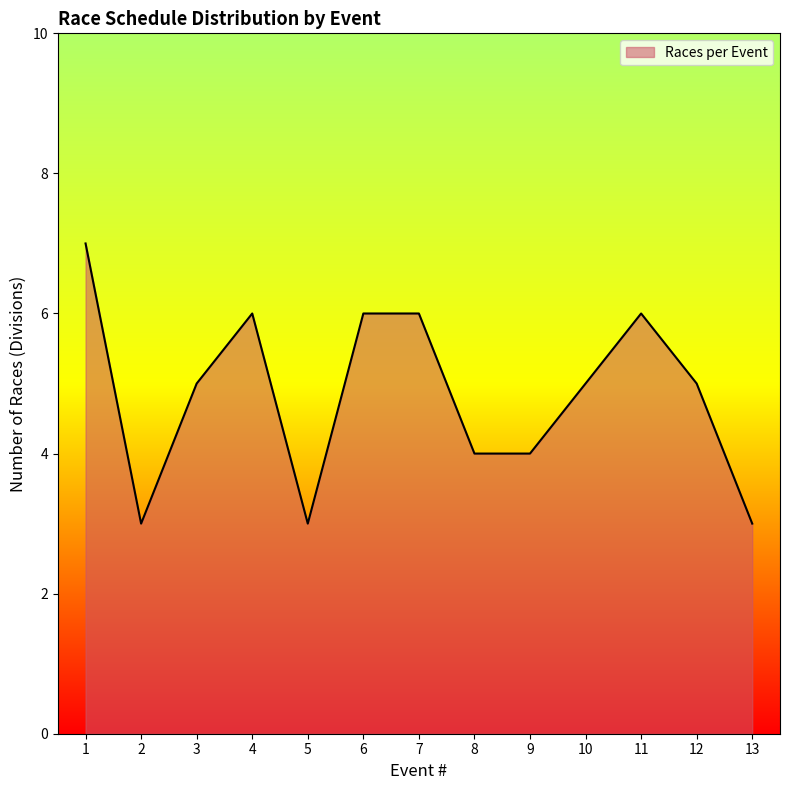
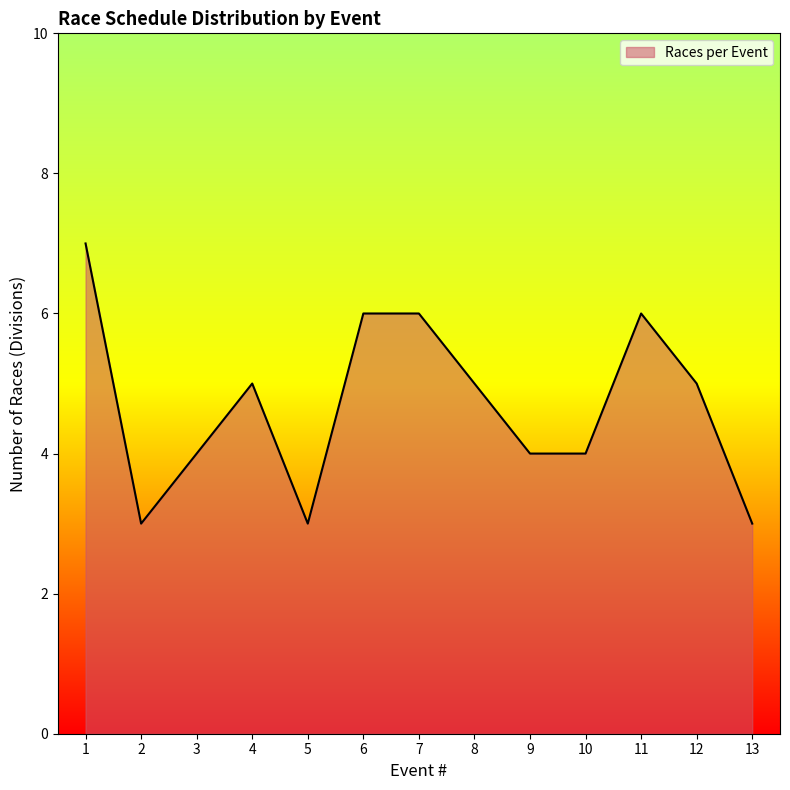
  {
    "1": 7,
    "2": 3,
-   "3": 5,
-   "4": 6,
+   "3": 4,
+   "4": 5,
    "5": 3,
    "6": 6,
    "7": 6,
-   "8": 4,
+   "8": 5,
    "9": 4,
-   "10": 5,
+   "10": 4,
    "11": 6,
    "12": 5,
    "13": 3
  }
